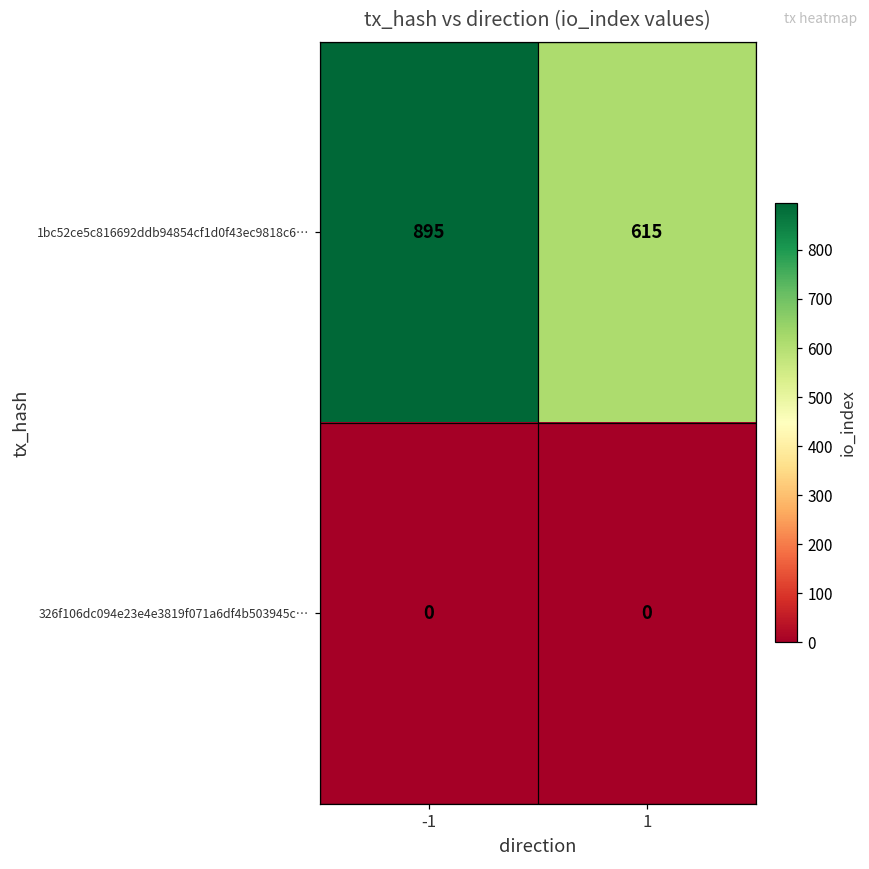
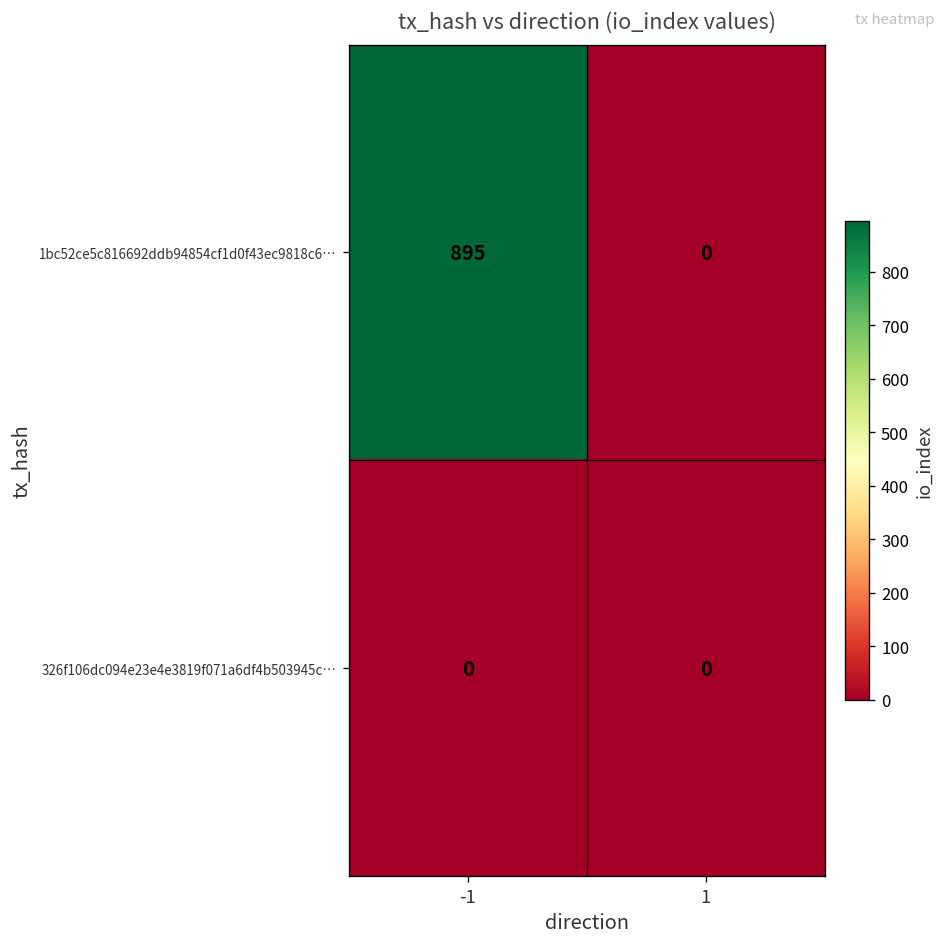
  {
    "1bc52ce5c816692ddb94854cf1d0f43ec9818c6…": {
      "-1": 895,
-     "1": 615
+     "1": 0
    },
    "326f106dc094e23e4e3819f071a6df4b503945c…": {
      "-1": 0,
      "1": 0
    }
  }
